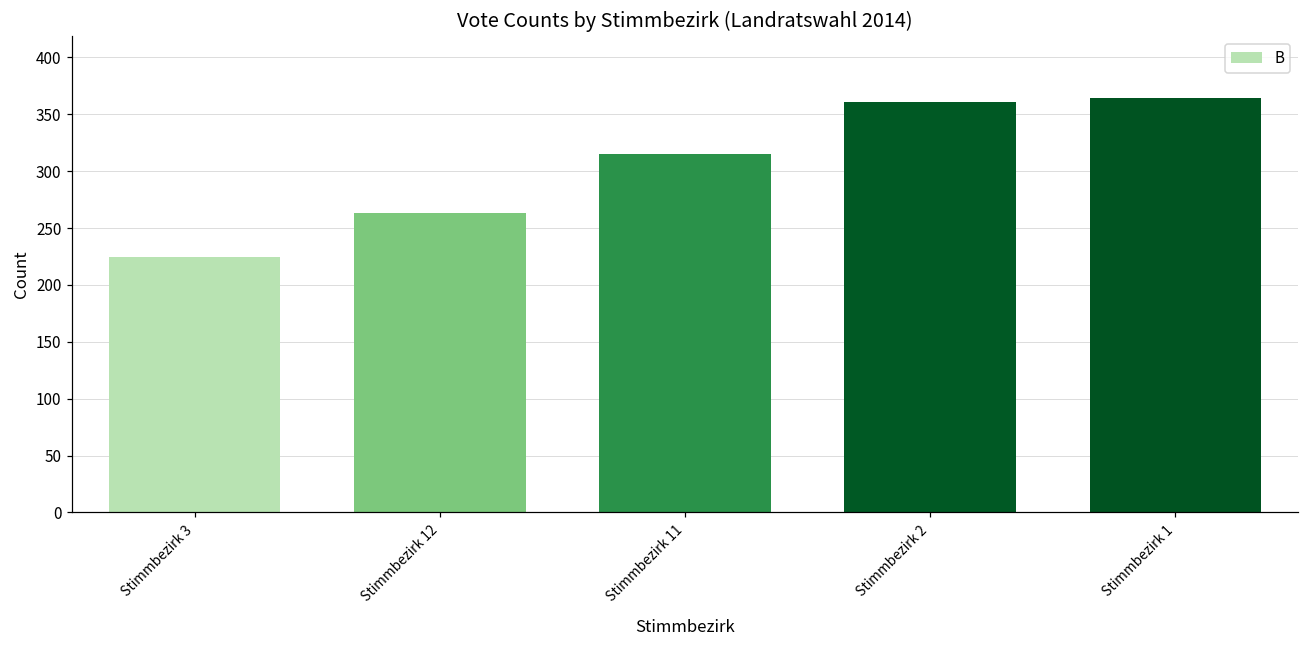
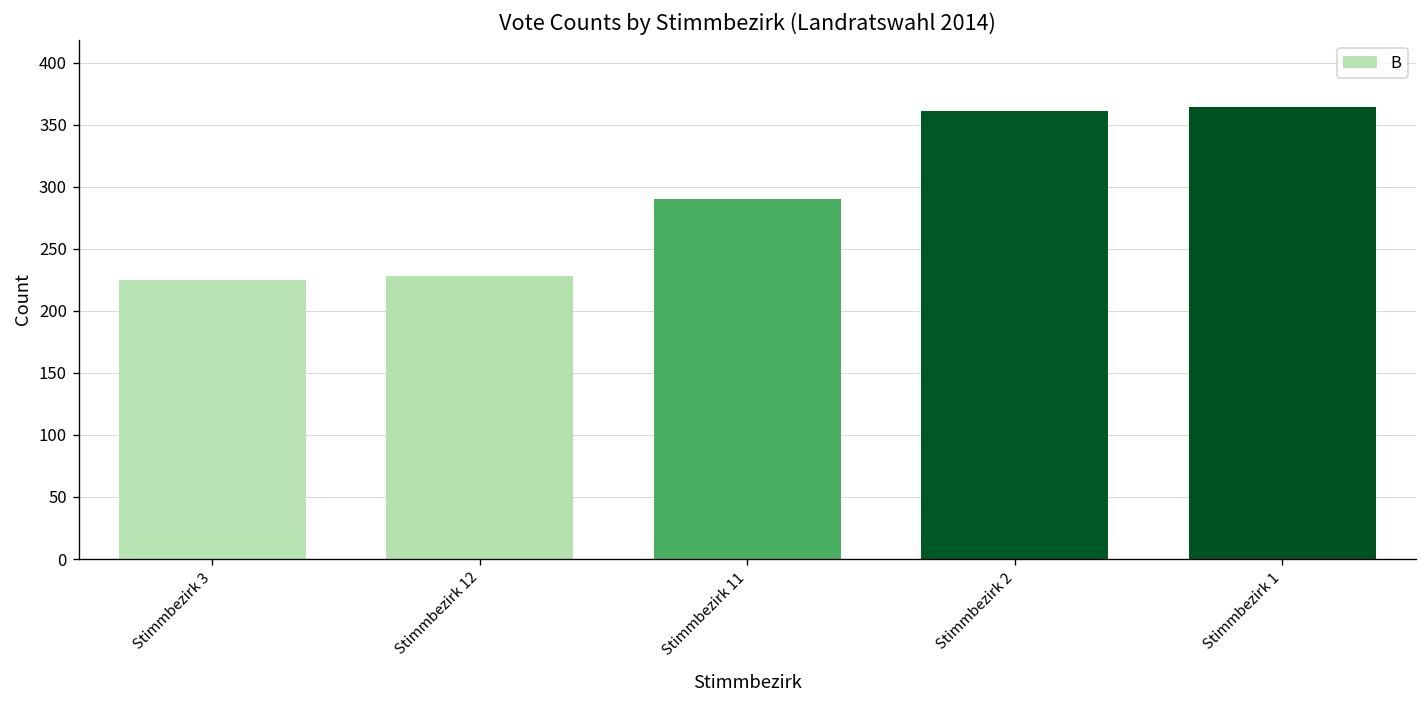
  {
    "Stimmbezirk 3": 225,
-   "Stimmbezirk 12": 263,
-   "Stimmbezirk 11": 315,
+   "Stimmbezirk 12": 228,
+   "Stimmbezirk 11": 290,
    "Stimmbezirk 2": 361,
    "Stimmbezirk 1": 364
  }
